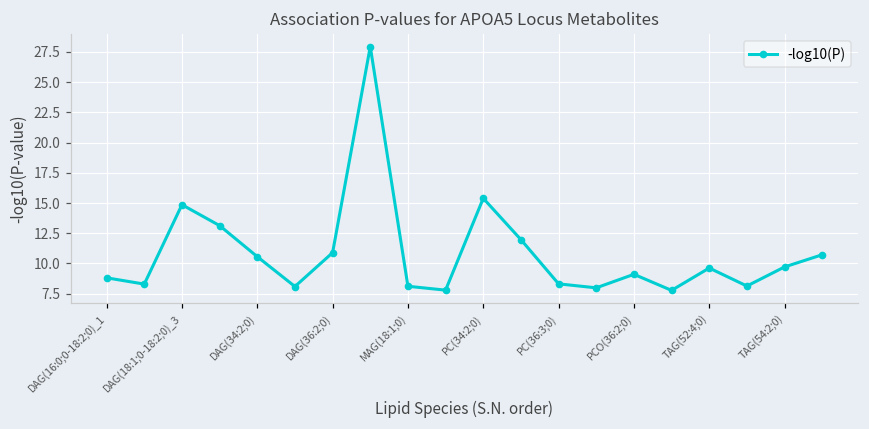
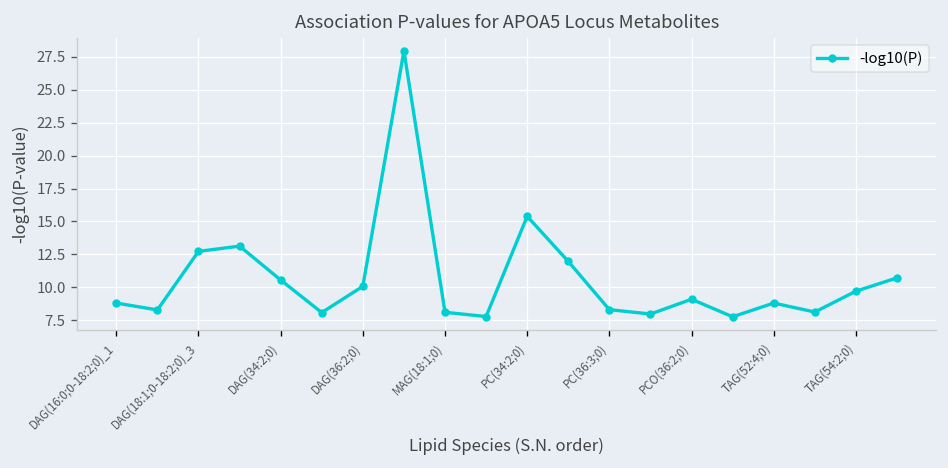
  {
    "DAG(16:0;0-18:2;0)_1": 8.8,
-   "DAG(18:1;0-18:2;0)_3": 14.9,
+   "DAG(18:1;0-18:2;0)_3": 12.7,
    "DAG(34:2;0)": 10.6,
-   "DAG(36:2;0)": 10.9,
+   "DAG(36:2;0)": 10.1,
    "MAG(18:1;0)": 8.1,
    "PC(34:2;0)": 15.4,
    "PC(36:3;0)": 8.3,
    "PCO(36:2;0)": 9.1,
-   "TAG(52:4;0)": 9.6,
+   "TAG(52:4;0)": 8.8,
    "TAG(54:2;0)": 9.7
  }
